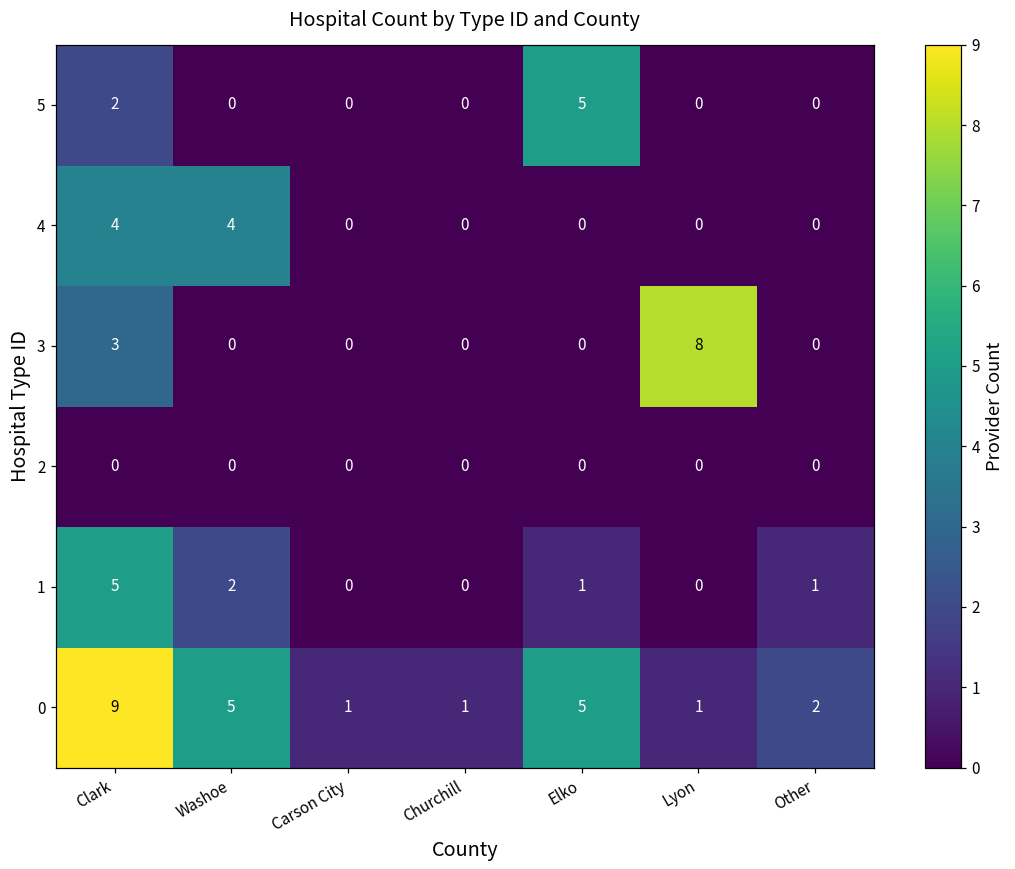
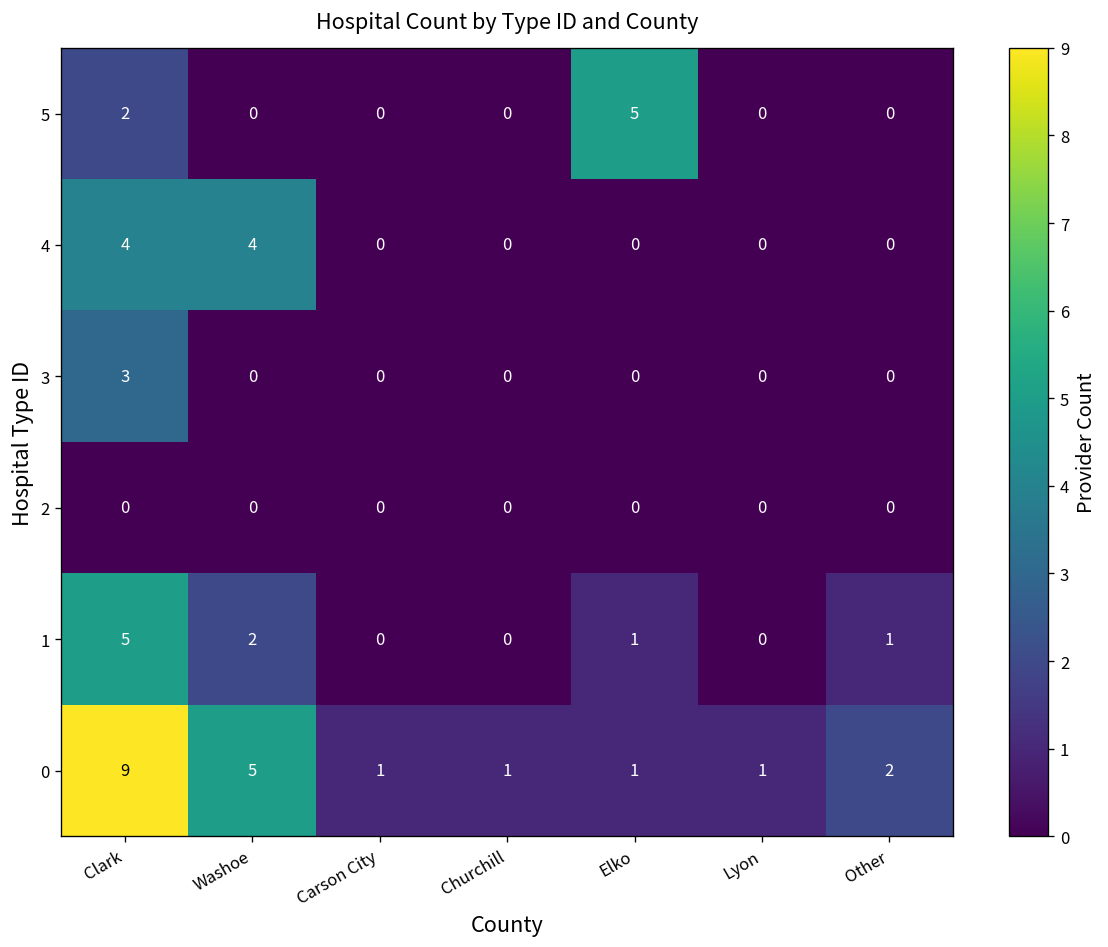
  {
    "5": {
      "Clark": 2,
      "Washoe": 0,
      "Carson City": 0,
      "Churchill": 0,
      "Elko": 5,
      "Lyon": 0,
      "Other": 0
    },
    "4": {
      "Clark": 4,
      "Washoe": 4,
      "Carson City": 0,
      "Churchill": 0,
      "Elko": 0,
      "Lyon": 0,
      "Other": 0
    },
    "3": {
      "Clark": 3,
      "Washoe": 0,
      "Carson City": 0,
      "Churchill": 0,
      "Elko": 0,
-     "Lyon": 8,
+     "Lyon": 0,
      "Other": 0
    },
    "2": {
      "Clark": 0,
      "Washoe": 0,
      "Carson City": 0,
      "Churchill": 0,
      "Elko": 0,
      "Lyon": 0,
      "Other": 0
    },
    "1": {
      "Clark": 5,
      "Washoe": 2,
      "Carson City": 0,
      "Churchill": 0,
      "Elko": 1,
      "Lyon": 0,
      "Other": 1
    },
    "0": {
      "Clark": 9,
      "Washoe": 5,
      "Carson City": 1,
      "Churchill": 1,
-     "Elko": 5,
+     "Elko": 1,
      "Lyon": 1,
      "Other": 2
    }
  }
